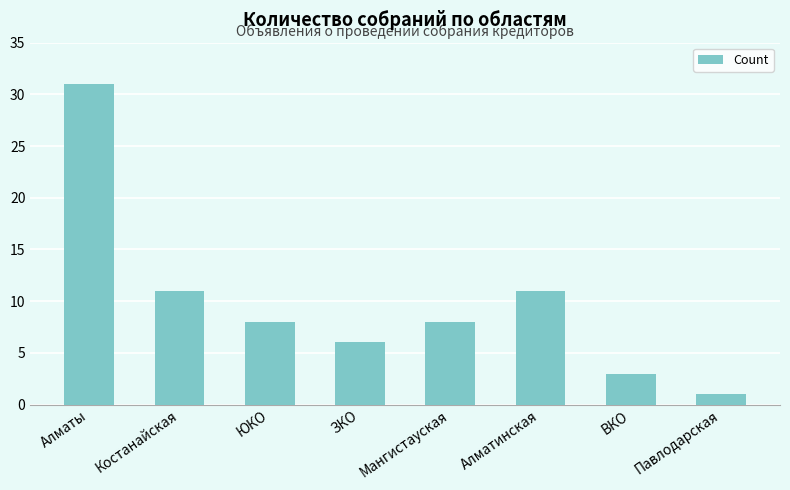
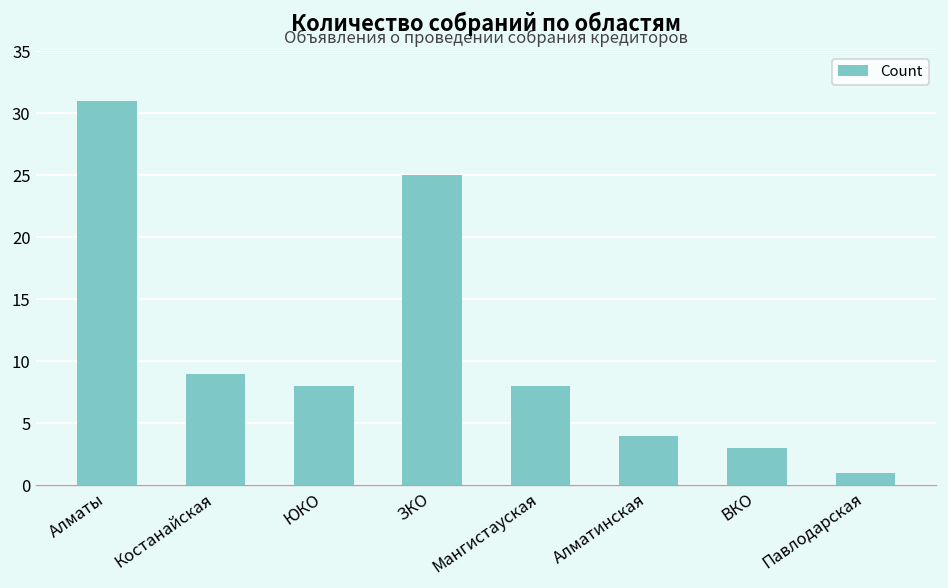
  {
    "Алматы": 31,
-   "Костанайская": 11,
+   "Костанайская": 9,
    "ЮКО": 8,
-   "ЗКО": 6,
+   "ЗКО": 25,
    "Мангистауская": 8,
-   "Алматинская": 11,
+   "Алматинская": 4,
    "ВКО": 3,
    "Павлодарская": 1
  }
